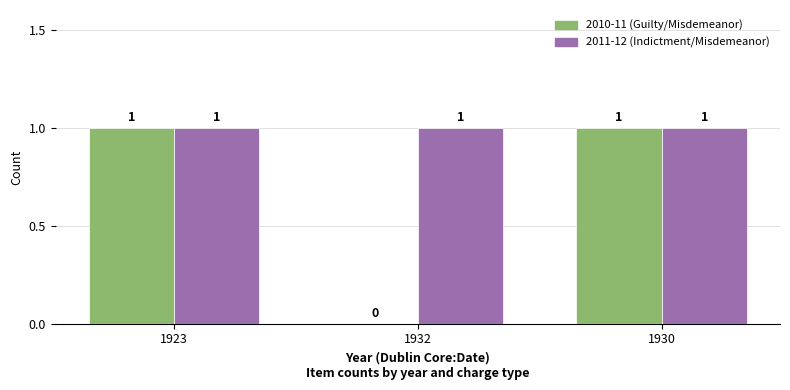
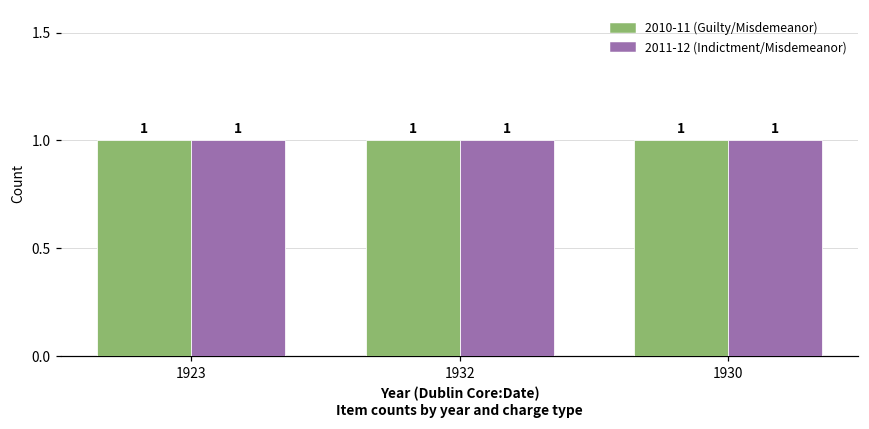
  {
    "2010-11 (Guilty/Misdemeanor)": {
      "1923": 1,
-     "1932": 0,
+     "1932": 1,
      "1930": 1
    },
    "2011-12 (Indictment/Misdemeanor)": {
      "1923": 1,
      "1932": 1,
      "1930": 1
    }
  }
